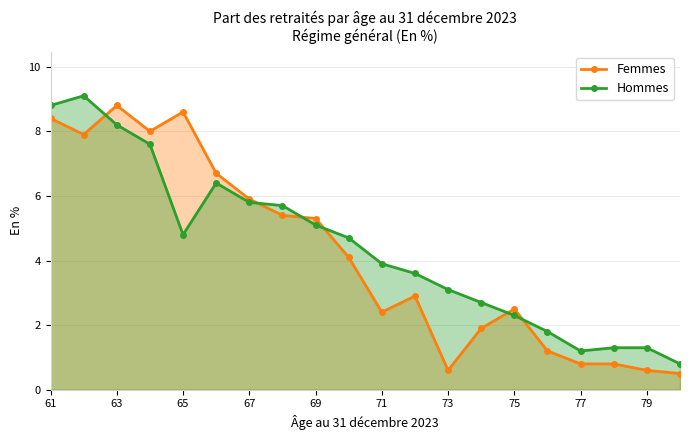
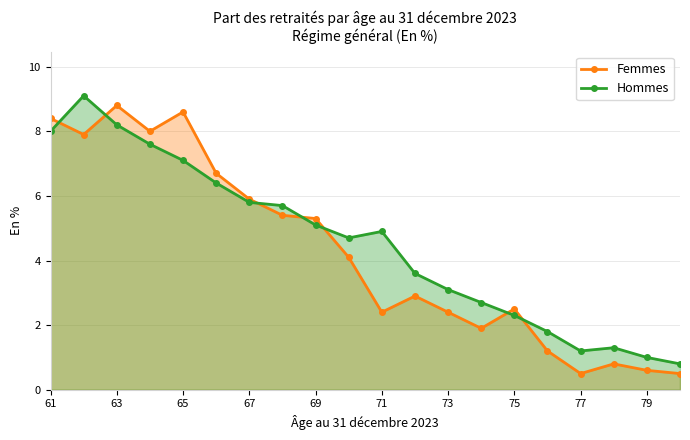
  {
    "Femmes": {
      "61": 8.4,
      "63": 8.8,
      "65": 8.6,
      "67": 5.9,
      "69": 5.3,
      "71": 2.4,
-     "73": 0.6,
+     "73": 2.4,
      "75": 2.5,
-     "77": 0.8,
+     "77": 0.5,
      "79": 0.6
    },
    "Hommes": {
-     "61": 8.8,
+     "61": 8.0,
      "63": 8.2,
-     "65": 4.8,
+     "65": 7.1,
      "67": 5.8,
      "69": 5.1,
-     "71": 3.9,
+     "71": 4.9,
      "73": 3.1,
      "75": 2.3,
      "77": 1.2,
-     "79": 1.3
+     "79": 1.0
    }
  }
